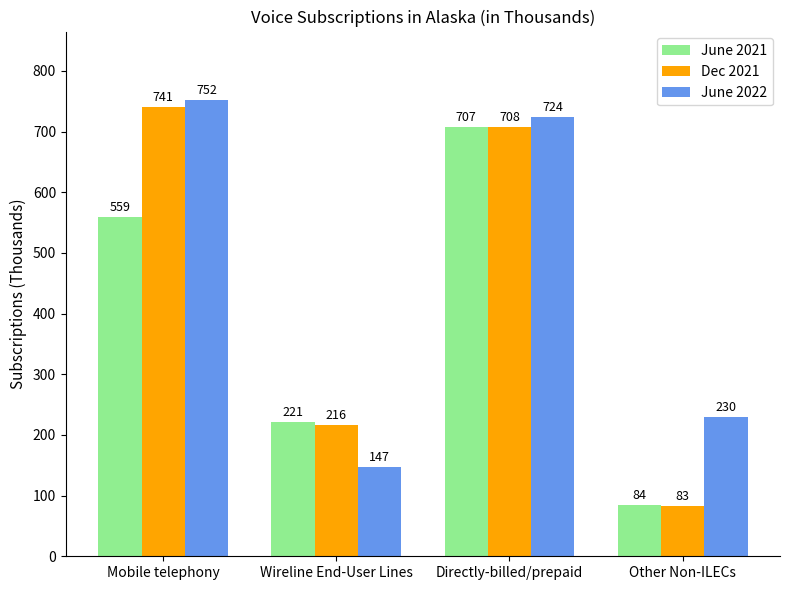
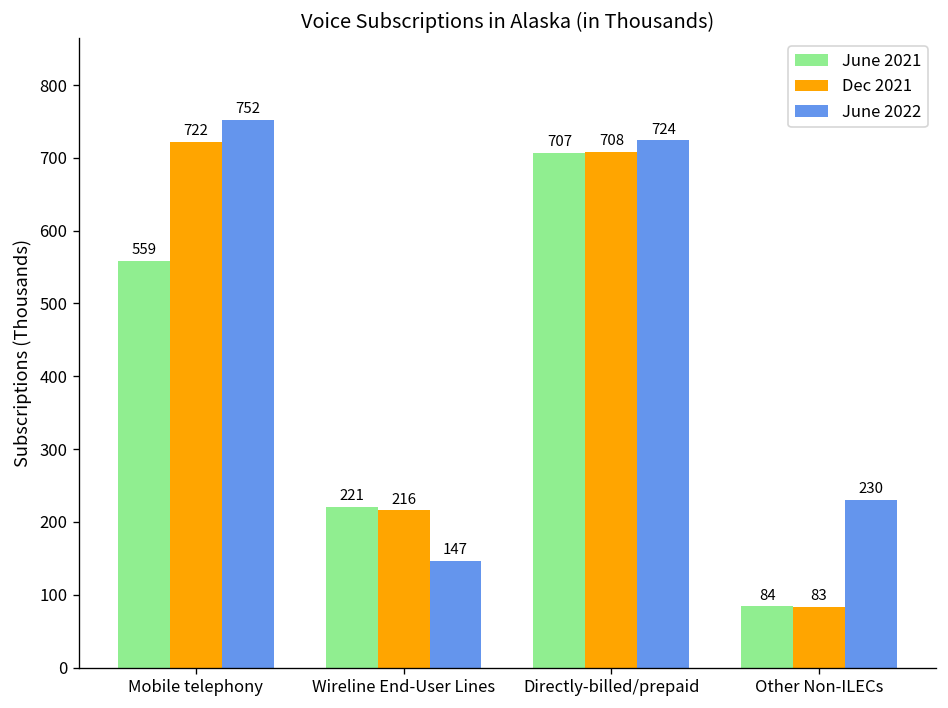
  {
    "June 2021": {
      "Mobile telephony": 559,
      "Wireline End-User Lines": 221,
      "Directly-billed/prepaid": 707,
      "Other Non-ILECs": 84
    },
    "Dec 2021": {
-     "Mobile telephony": 741,
+     "Mobile telephony": 722,
      "Wireline End-User Lines": 216,
      "Directly-billed/prepaid": 708,
      "Other Non-ILECs": 83
    },
    "June 2022": {
      "Mobile telephony": 752,
      "Wireline End-User Lines": 147,
      "Directly-billed/prepaid": 724,
      "Other Non-ILECs": 230
    }
  }
